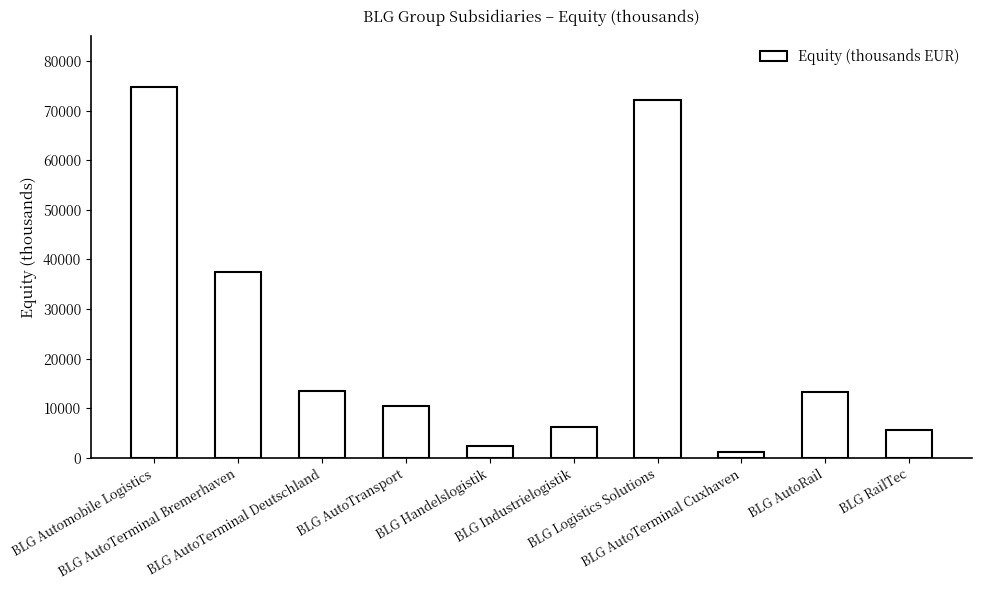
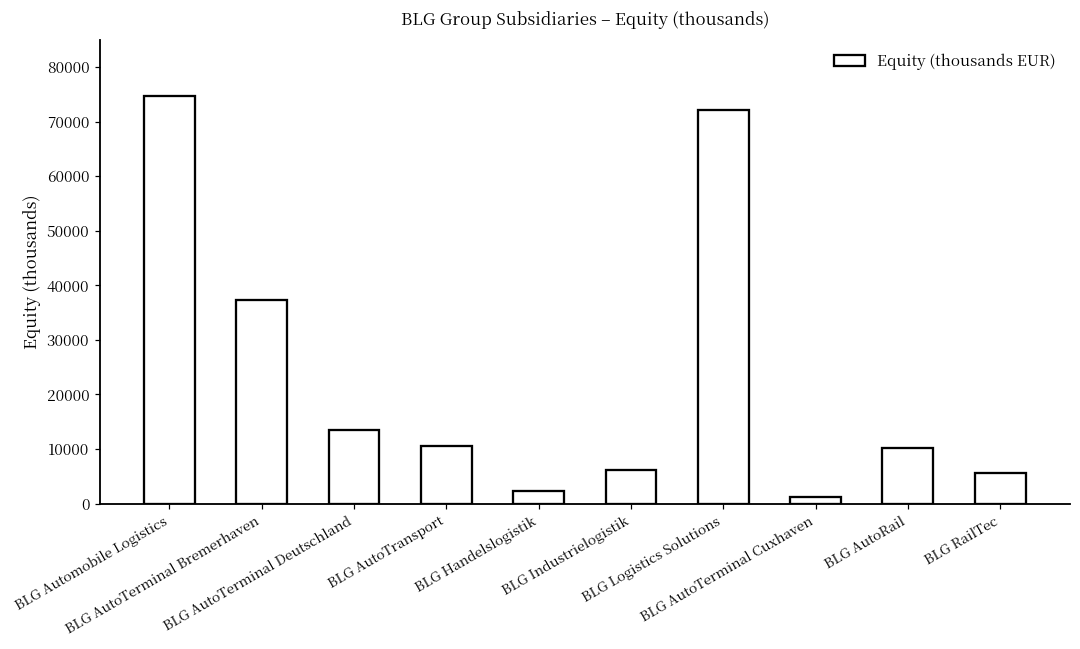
  {
    "BLG Automobile Logistics": 75000,
    "BLG AutoTerminal Bremerhaven": 37000,
    "BLG AutoTerminal Deutschland": 13000,
    "BLG AutoTransport": 11000,
    "BLG Handelslogistik": 2000,
    "BLG Industrielogistik": 6000,
    "BLG Logistics Solutions": 72000,
    "BLG AutoTerminal Cuxhaven": 1000,
-   "BLG AutoRail": 13000,
+   "BLG AutoRail": 10000,
    "BLG RailTec": 6000
  }
